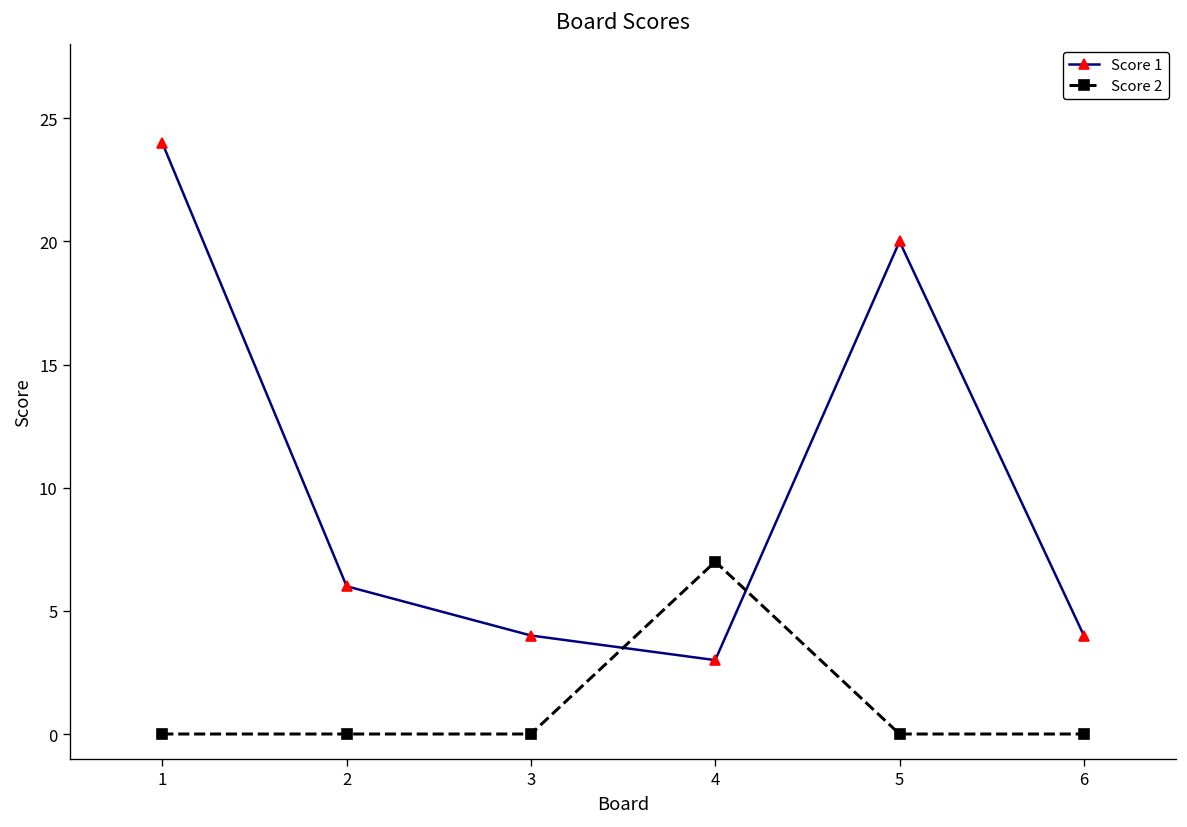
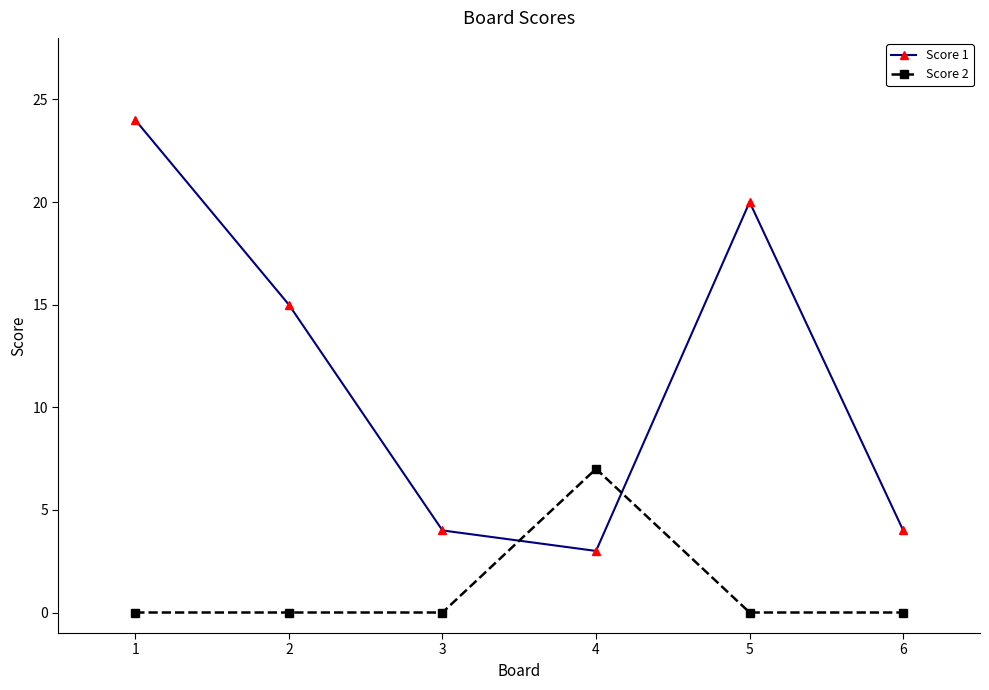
  {
    "Score 1": {
      "1": 24,
-     "2": 6,
+     "2": 15,
      "3": 4,
      "4": 3,
      "5": 20,
      "6": 4
    },
    "Score 2": {
      "1": 0,
      "2": 0,
      "3": 0,
      "4": 7,
      "5": 0,
      "6": 0
    }
  }
